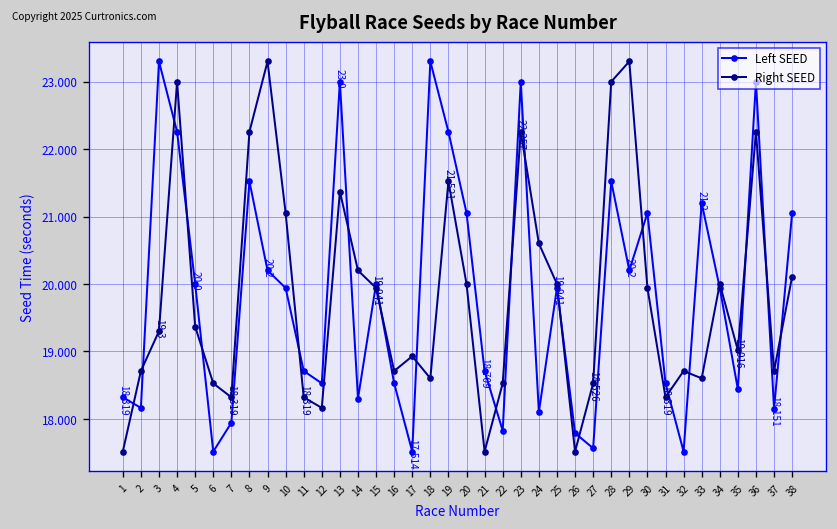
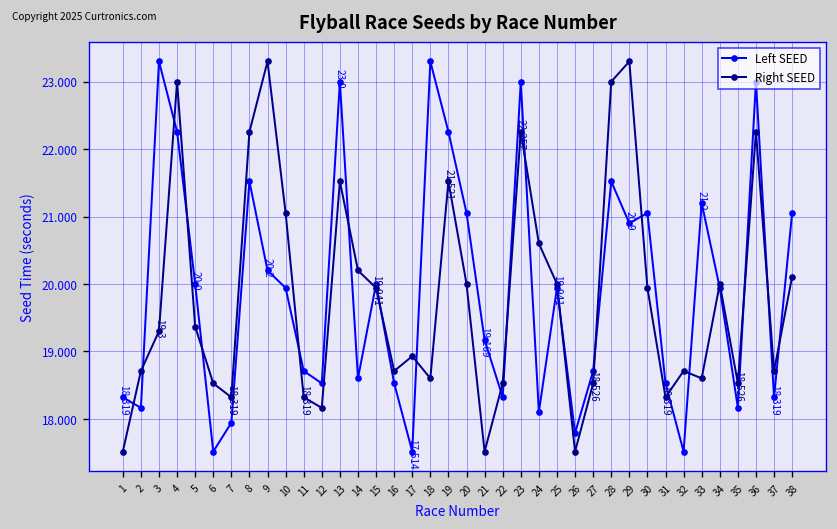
  {
    "Left SEED": {
      "1": 18.319,
      "5": 20.0,
      "9": 20.2,
      "13": 23.0,
-     "14": 18.3,
+     "14": 18.6,
      "17": 17.514,
-     "21": 18.709,
-     "22": 17.8,
-     "27": 17.6,
-     "29": 20.2,
+     "21": 19.169,
+     "22": 18.3,
+     "27": 18.7,
+     "29": 20.9,
      "33": 21.2,
-     "35": 18.4,
-     "37": 18.151
+     "35": 18.2,
+     "37": 18.319
    },
    "Right SEED": {
      "3": 19.3,
      "7": 18.319,
      "11": 18.319,
-     "13": 21.4,
+     "13": 21.5,
      "19": 21.521,
      "23": 22.257,
-     "35": 19.016
+     "35": 18.526
    }
  }
